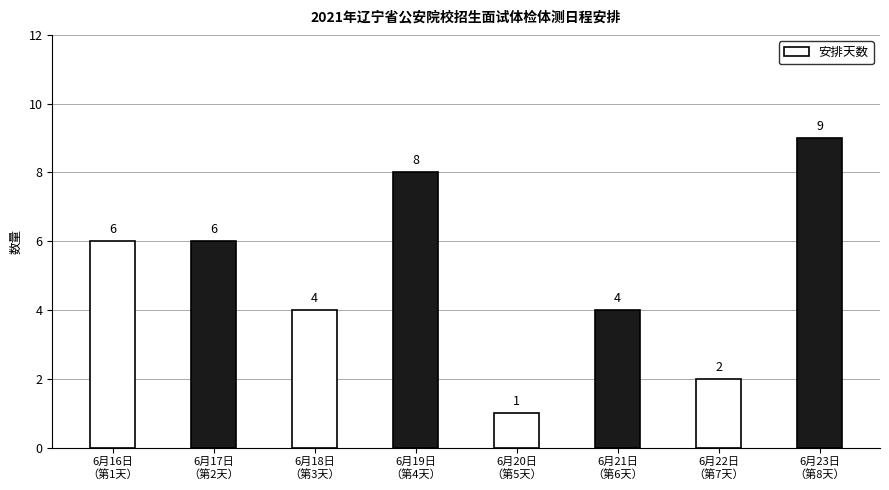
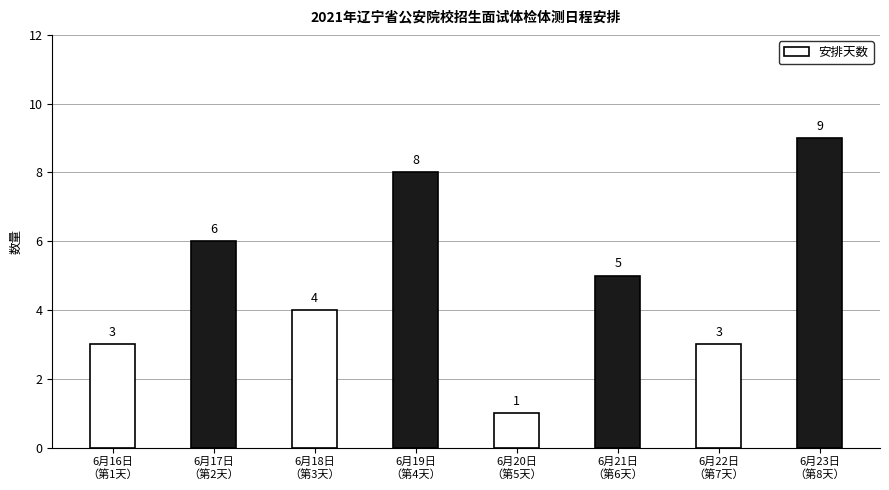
  {
-   "6月16日 （第1天）": 6,
+   "6月16日 （第1天）": 3,
    "6月17日 （第2天）": 6,
    "6月18日 （第3天）": 4,
    "6月19日 （第4天）": 8,
    "6月20日 （第5天）": 1,
-   "6月21日 （第6天）": 4,
-   "6月22日 （第7天）": 2,
+   "6月21日 （第6天）": 5,
+   "6月22日 （第7天）": 3,
    "6月23日 （第8天）": 9
  }
